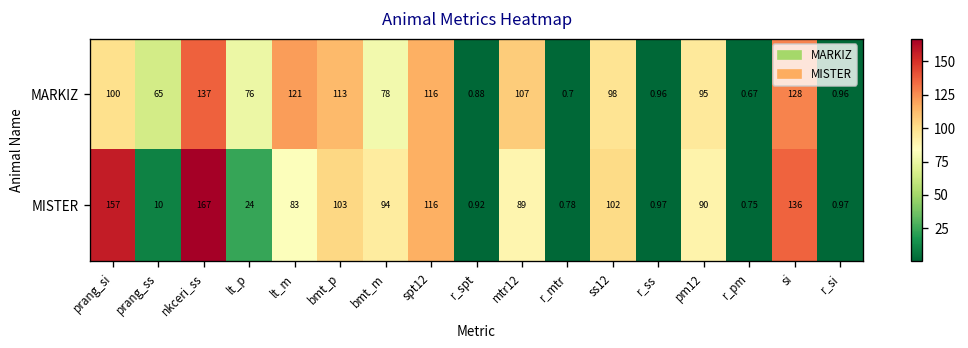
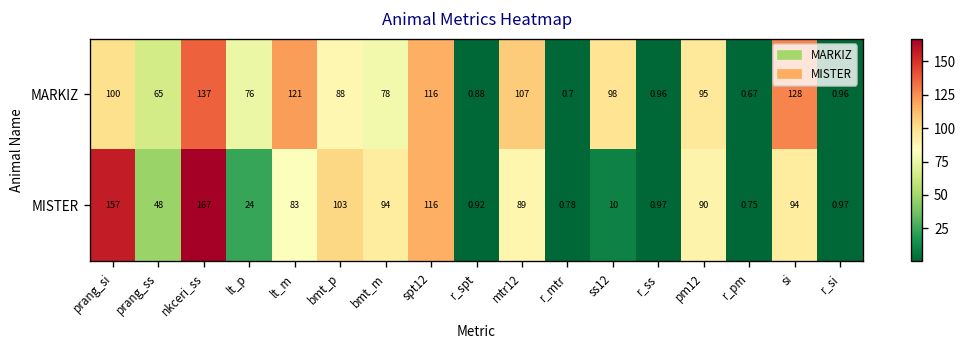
  {
    "MARKIZ": {
      "prang_si": 100,
      "prang_ss": 65,
      "nkceri_ss": 137,
      "lt_p": 76,
      "lt_m": 121,
-     "bmt_p": 113,
+     "bmt_p": 88,
      "bmt_m": 78,
      "spt12": 116,
      "r_spt": 0.88,
      "mtr12": 107,
      "r_mtr": 0.7,
      "ss12": 98,
      "r_ss": 0.96,
      "pm12": 95,
      "r_pm": 0.67,
      "si": 128,
      "r_si": 0.96
    },
    "MISTER": {
      "prang_si": 157,
-     "prang_ss": 10,
+     "prang_ss": 48,
      "nkceri_ss": 167,
      "lt_p": 24,
      "lt_m": 83,
      "bmt_p": 103,
      "bmt_m": 94,
      "spt12": 116,
      "r_spt": 0.92,
      "mtr12": 89,
      "r_mtr": 0.78,
-     "ss12": 102,
+     "ss12": 10,
      "r_ss": 0.97,
      "pm12": 90,
      "r_pm": 0.75,
-     "si": 136,
+     "si": 94,
      "r_si": 0.97
    }
  }
